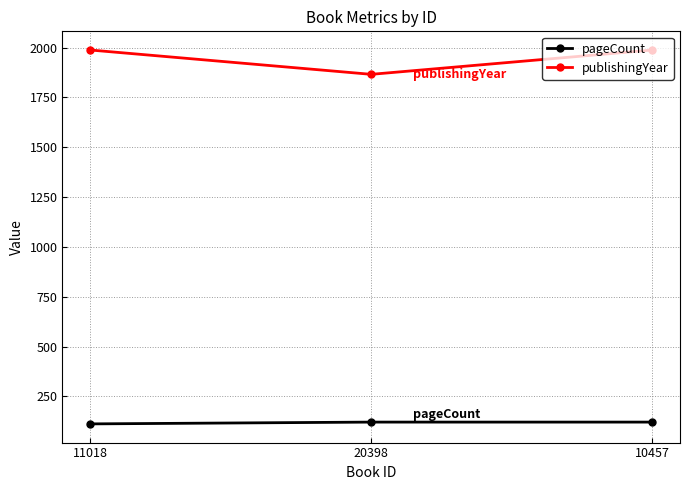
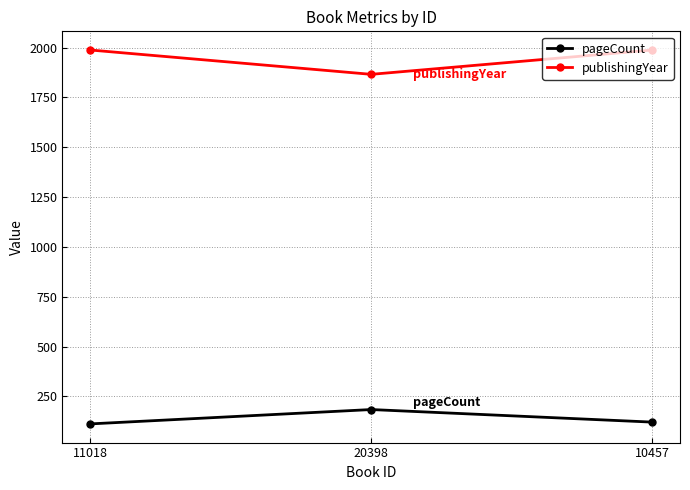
  {
    "pageCount": {
      "11018": 110,
-     "20398": 120,
+     "20398": 180,
      "10457": 120
    },
    "publishingYear": {
      "11018": 1990,
      "20398": 1870
    }
  }
